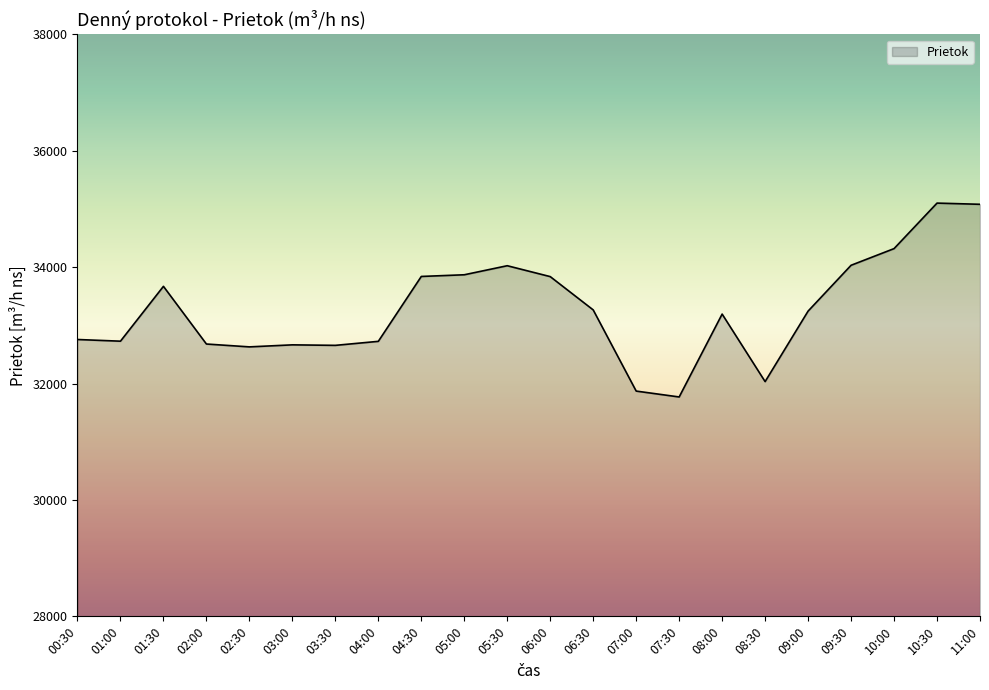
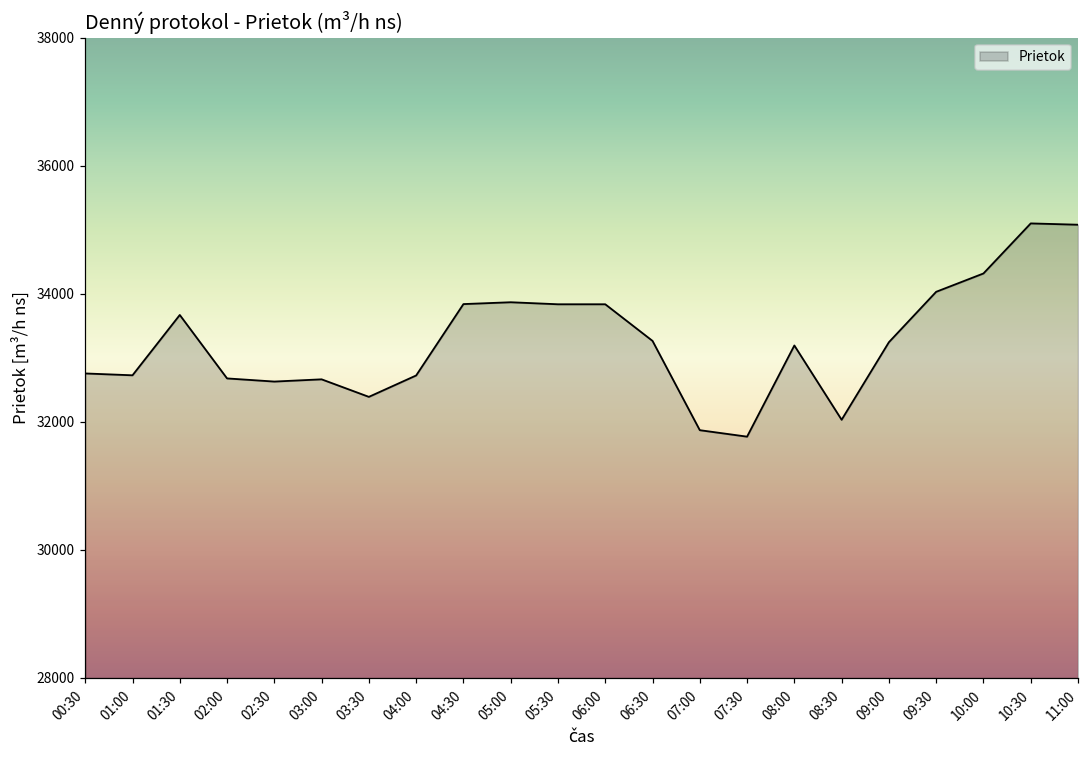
  {
    "00:30": 32800,
    "01:00": 32700,
    "01:30": 33700,
    "02:00": 32700,
    "02:30": 32600,
    "03:00": 32700,
-   "03:30": 32700,
+   "03:30": 32400,
    "04:00": 32700,
    "04:30": 33800,
    "05:00": 33900,
-   "05:30": 34000,
+   "05:30": 33800,
    "06:00": 33800,
    "06:30": 33300,
    "07:00": 31900,
    "07:30": 31800,
    "08:00": 33200,
    "08:30": 32000,
    "09:00": 33200,
    "09:30": 34000,
    "10:00": 34300,
    "10:30": 35100,
    "11:00": 35100
  }
